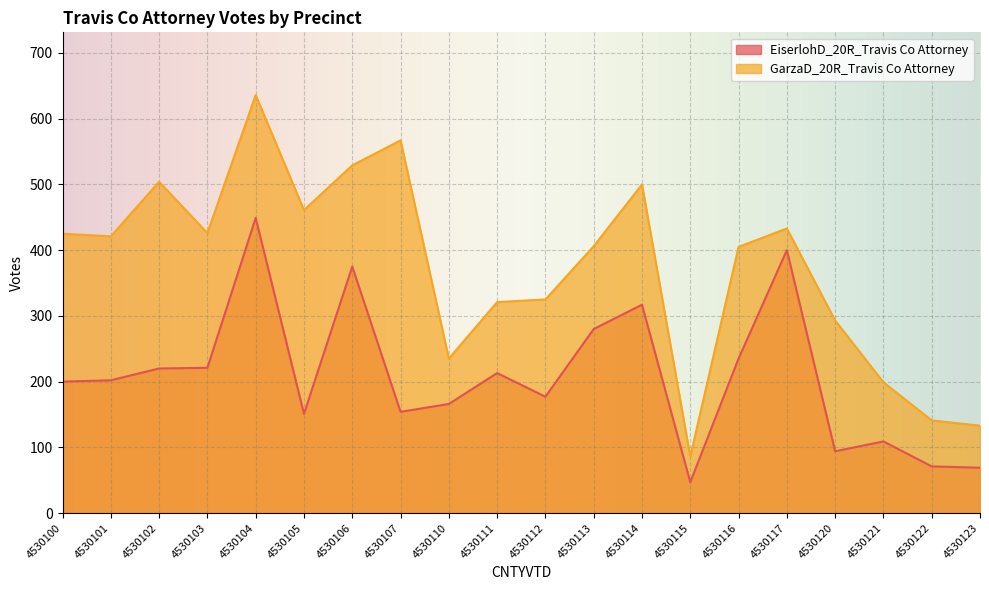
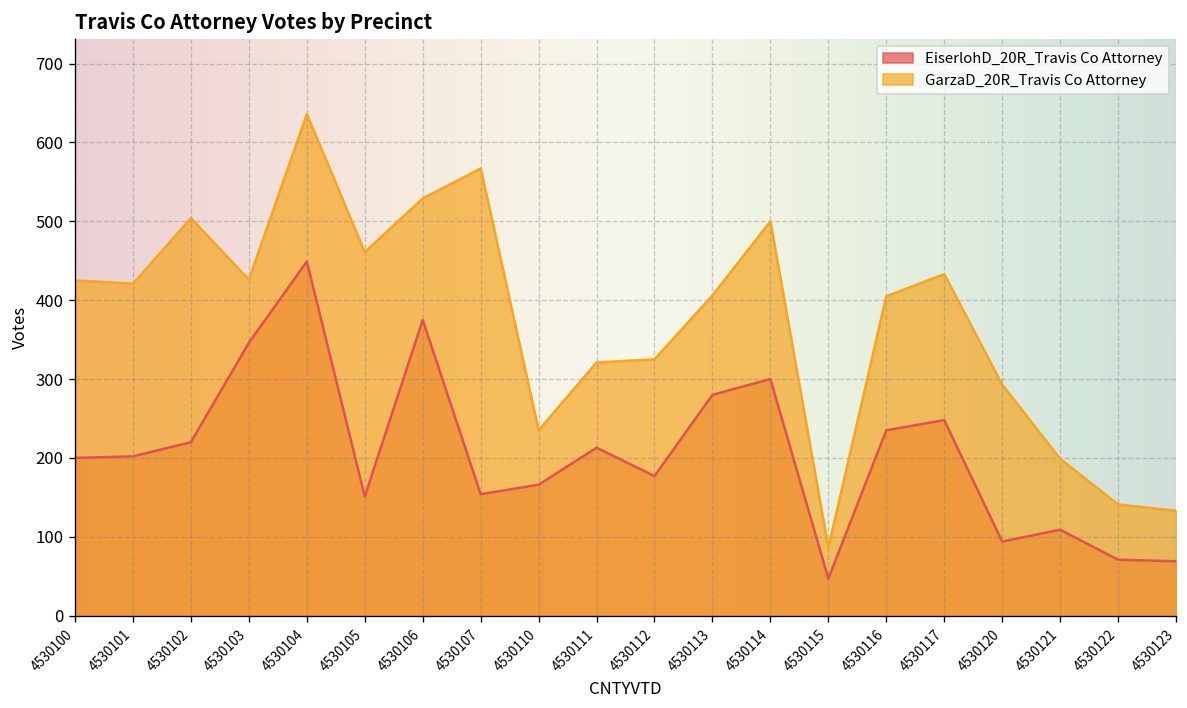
  {
    "EiserlohD_20R_Travis Co Attorney": {
      "4530100": 200,
      "4530101": 200,
      "4530102": 220,
-     "4530103": 220,
+     "4530103": 350,
      "4530104": 450,
      "4530105": 150,
      "4530106": 380,
      "4530107": 150,
      "4530110": 170,
      "4530111": 210,
      "4530112": 180,
      "4530113": 280,
-     "4530114": 320,
+     "4530114": 300,
      "4530115": 50,
      "4530116": 240,
-     "4530117": 400,
+     "4530117": 250,
      "4530120": 90,
      "4530121": 110,
      "4530122": 70,
      "4530123": 70
    },
    "GarzaD_20R_Travis Co Attorney": {
      "4530100": 430,
      "4530101": 420,
      "4530102": 500,
      "4530103": 430,
      "4530104": 640,
      "4530105": 460,
      "4530106": 530,
      "4530107": 570,
      "4530110": 240,
      "4530111": 320,
      "4530112": 330,
      "4530113": 410,
      "4530114": 500,
      "4530115": 90,
      "4530116": 410,
      "4530117": 430,
      "4530120": 290,
      "4530121": 200,
      "4530122": 140,
      "4530123": 130
    }
  }
